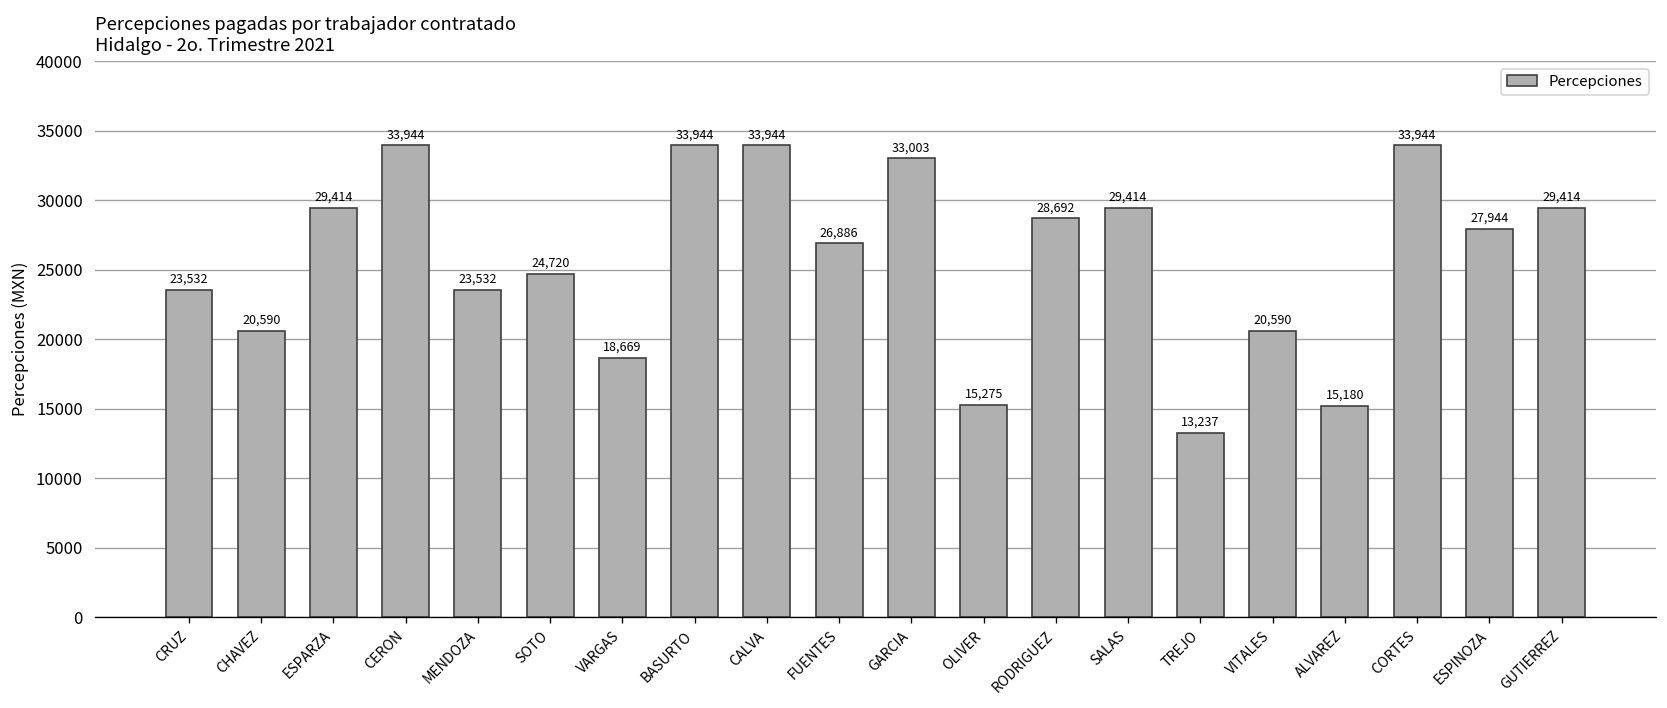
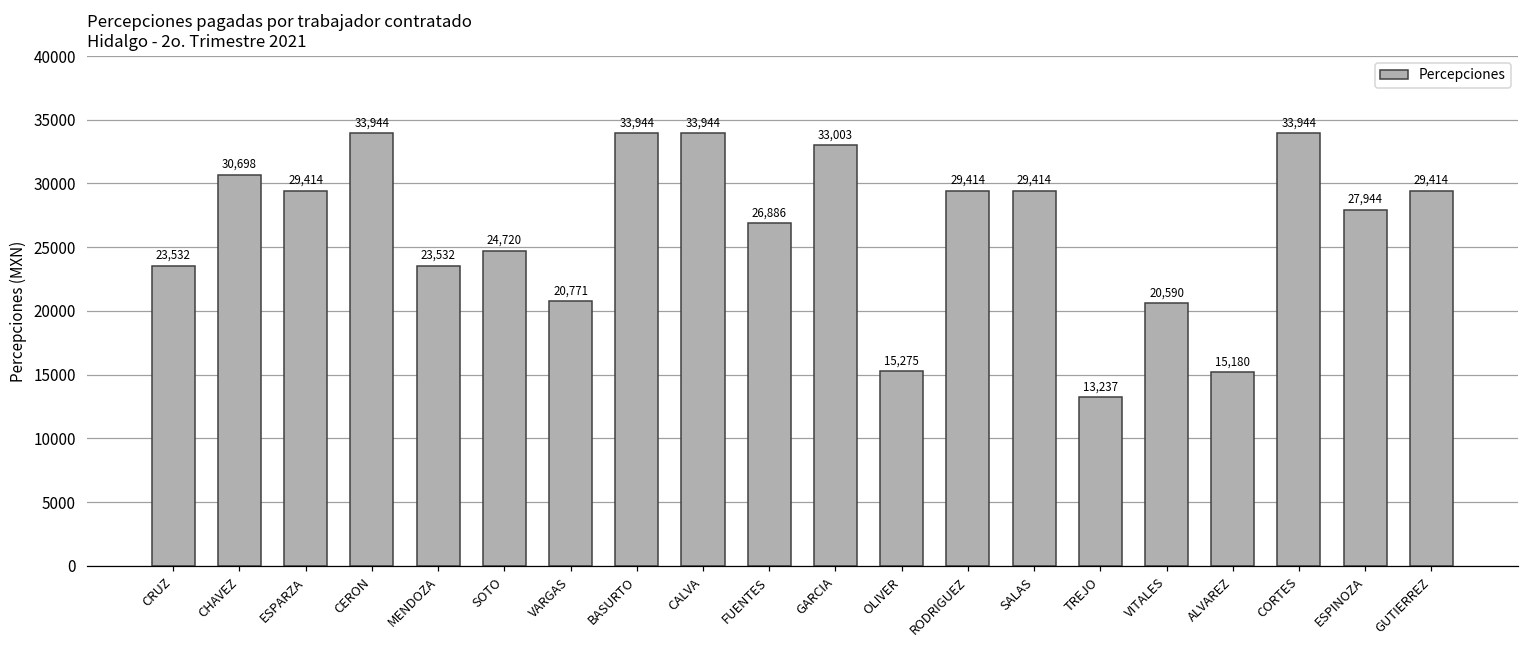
  {
    "CRUZ": "23,532",
-   "CHAVEZ": "20,590",
+   "CHAVEZ": "30,698",
    "ESPARZA": "29,414",
    "CERON": "33,944",
    "MENDOZA": "23,532",
    "SOTO": "24,720",
-   "VARGAS": "18,669",
+   "VARGAS": "20,771",
    "BASURTO": "33,944",
    "CALVA": "33,944",
    "FUENTES": "26,886",
    "GARCIA": "33,003",
    "OLIVER": "15,275",
-   "RODRIGUEZ": "28,692",
+   "RODRIGUEZ": "29,414",
    "SALAS": "29,414",
    "TREJO": "13,237",
    "VITALES": "20,590",
    "ALVAREZ": "15,180",
    "CORTES": "33,944",
    "ESPINOZA": "27,944",
    "GUTIERREZ": "29,414"
  }
